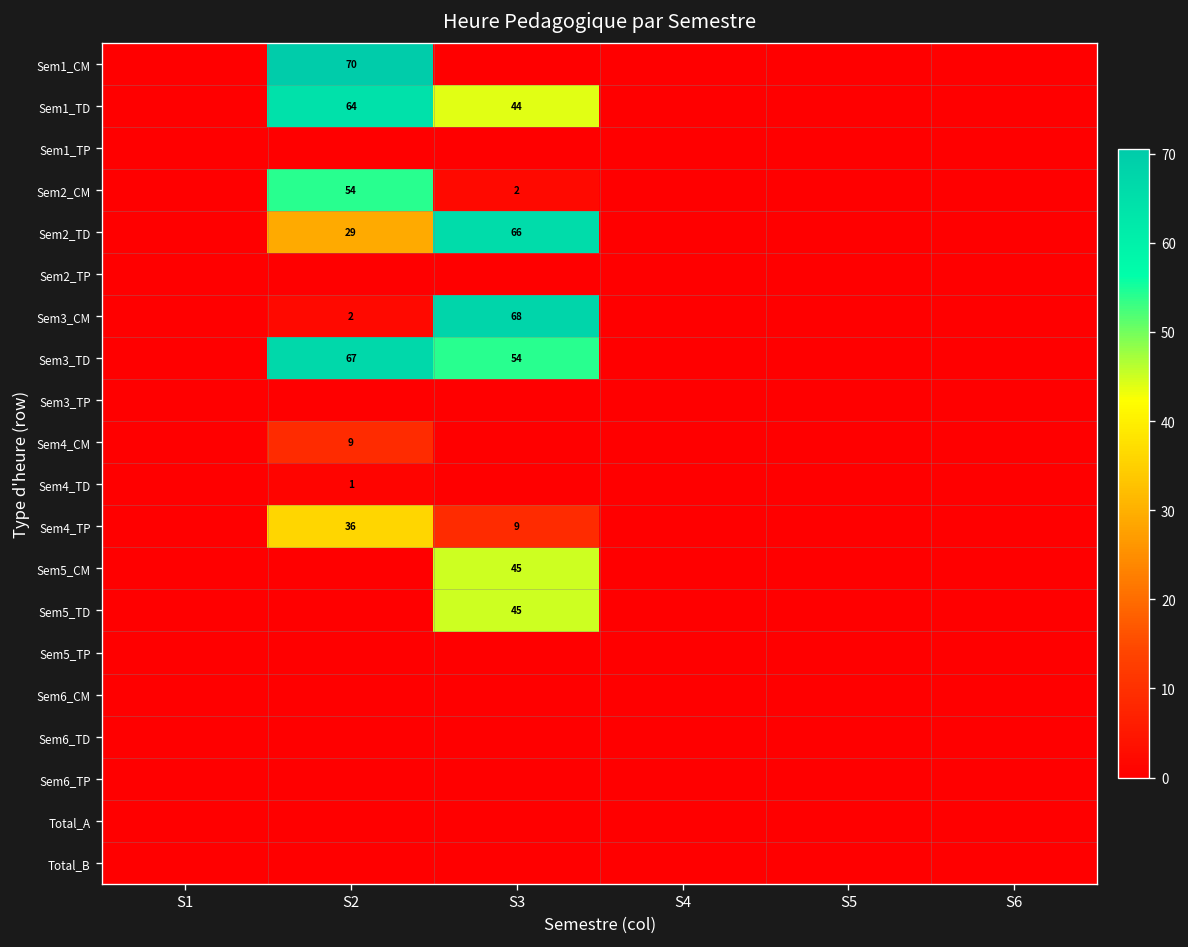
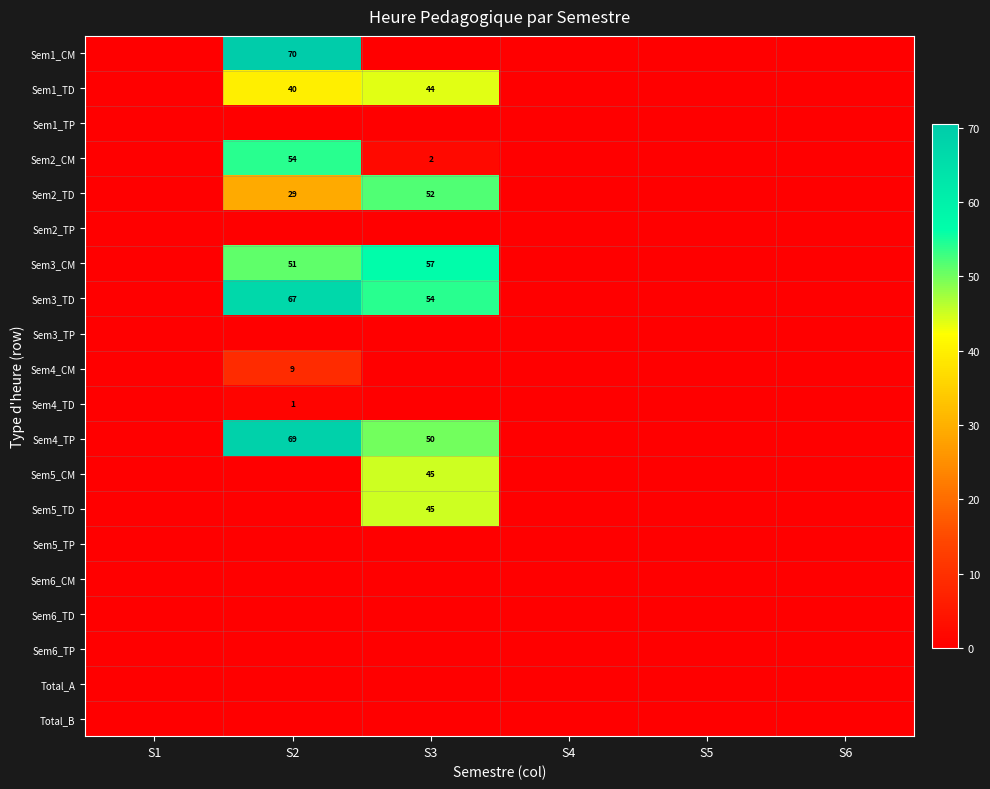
  {
    "Sem1_CM": {
      "S2": 70
    },
    "Sem1_TD": {
-     "S2": 64,
+     "S2": 40,
      "S3": 44
    },
    "Sem2_CM": {
      "S2": 54,
      "S3": 2
    },
    "Sem2_TD": {
      "S2": 29,
-     "S3": 66
+     "S3": 52
    },
    "Sem3_CM": {
-     "S2": 2,
-     "S3": 68
+     "S2": 51,
+     "S3": 57
    },
    "Sem3_TD": {
      "S2": 67,
      "S3": 54
    },
    "Sem4_CM": {
      "S2": 9
    },
    "Sem4_TD": {
      "S2": 1
    },
    "Sem4_TP": {
-     "S2": 36,
-     "S3": 9
+     "S2": 69,
+     "S3": 50
    },
    "Sem5_CM": {
      "S3": 45
    },
    "Sem5_TD": {
      "S3": 45
    }
  }
